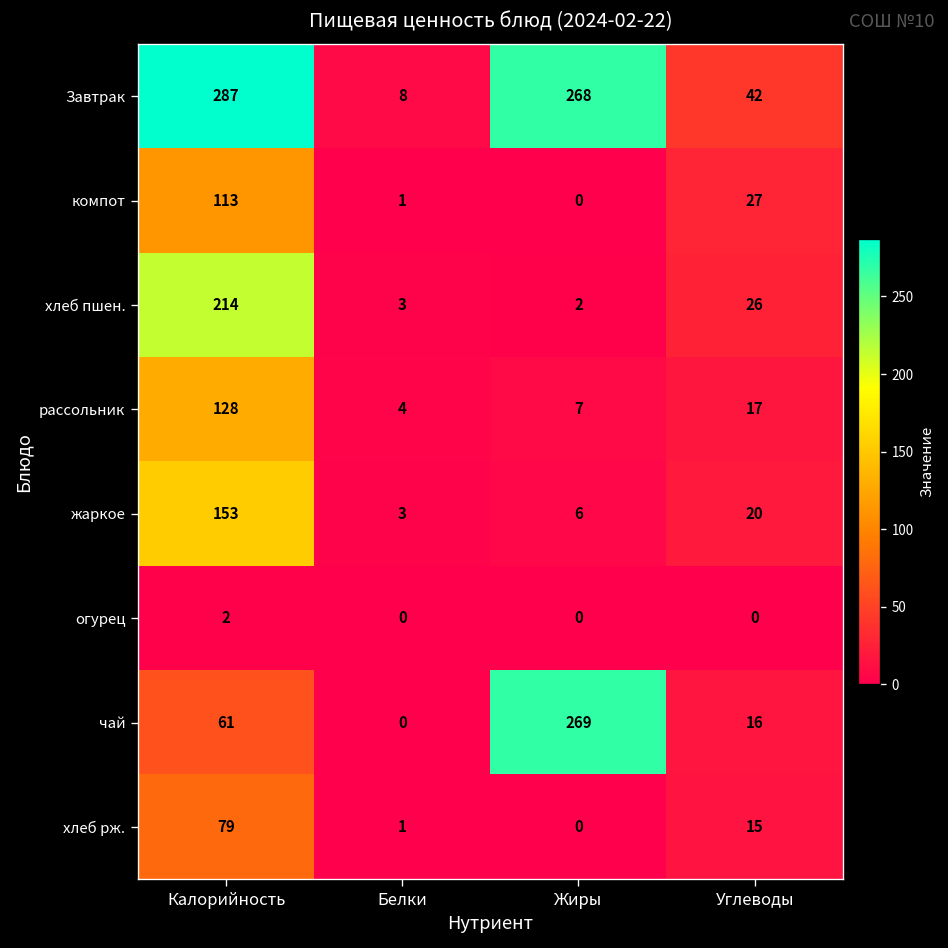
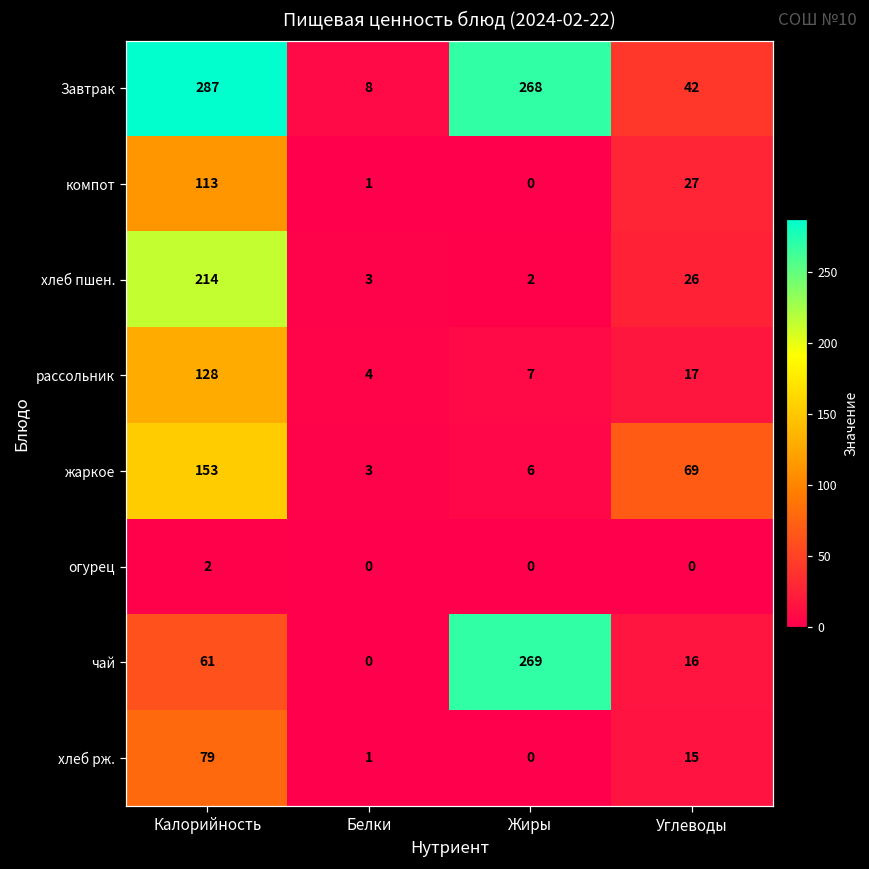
  {
    "Завтрак": {
      "Калорийность": 287,
      "Белки": 8,
      "Жиры": 268,
      "Углеводы": 42
    },
    "компот": {
      "Калорийность": 113,
      "Белки": 1,
      "Жиры": 0,
      "Углеводы": 27
    },
    "хлеб пшен.": {
      "Калорийность": 214,
      "Белки": 3,
      "Жиры": 2,
      "Углеводы": 26
    },
    "рассольник": {
      "Калорийность": 128,
      "Белки": 4,
      "Жиры": 7,
      "Углеводы": 17
    },
    "жаркое": {
      "Калорийность": 153,
      "Белки": 3,
      "Жиры": 6,
-     "Углеводы": 20
+     "Углеводы": 69
    },
    "огурец": {
      "Калорийность": 2,
      "Белки": 0,
      "Жиры": 0,
      "Углеводы": 0
    },
    "чай": {
      "Калорийность": 61,
      "Белки": 0,
      "Жиры": 269,
      "Углеводы": 16
    },
    "хлеб рж.": {
      "Калорийность": 79,
      "Белки": 1,
      "Жиры": 0,
      "Углеводы": 15
    }
  }
